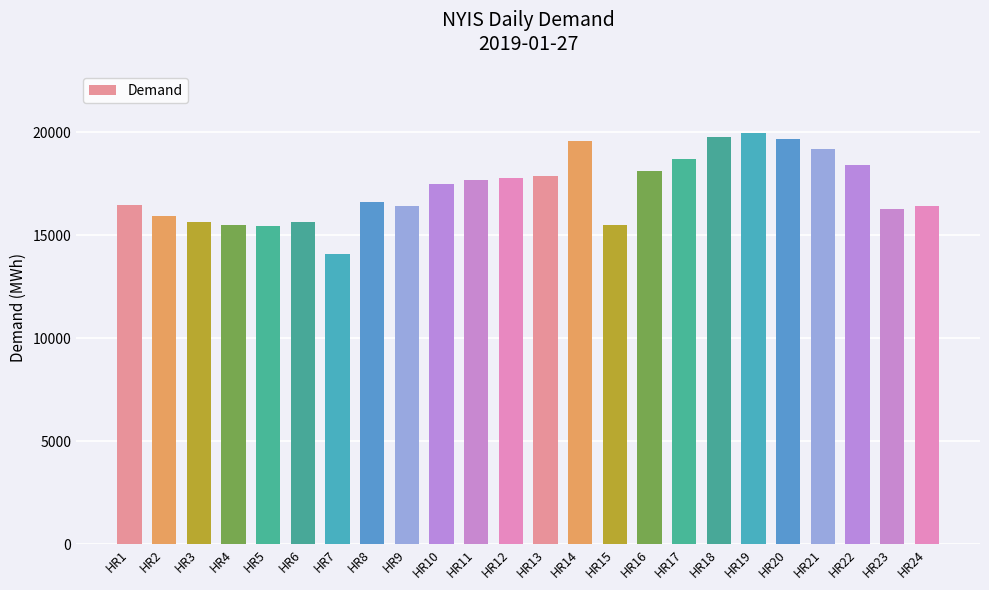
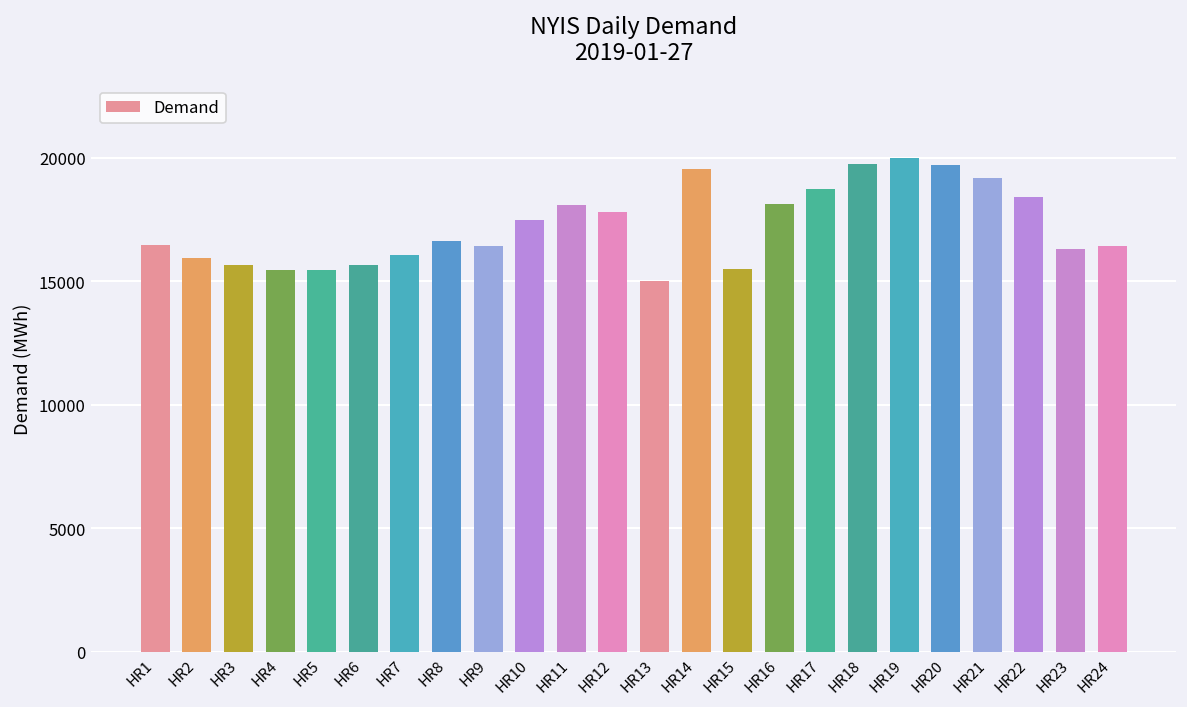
  {
    "HR1": 16500,
    "HR2": 16000,
    "HR3": 15600,
    "HR4": 15500,
    "HR5": 15500,
    "HR6": 15700,
-   "HR7": 14100,
+   "HR7": 16100,
    "HR8": 16600,
    "HR9": 16400,
    "HR10": 17500,
-   "HR11": 17700,
+   "HR11": 18100,
    "HR12": 17800,
-   "HR13": 17900,
+   "HR13": 15000,
    "HR14": 19600,
    "HR15": 15500,
    "HR16": 18100,
    "HR17": 18700,
    "HR18": 19800,
    "HR19": 20000,
    "HR20": 19700,
    "HR21": 19200,
    "HR22": 18400,
    "HR23": 16300,
    "HR24": 16400
  }
